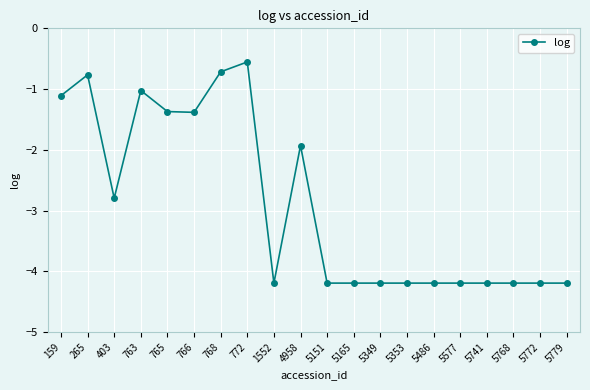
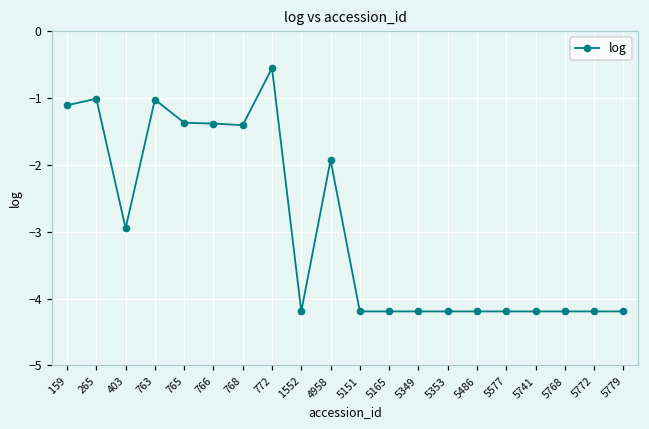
  {
    "159": -1.1,
-   "265": -0.8,
-   "403": -2.8,
+   "265": -1.0,
+   "403": -2.9,
    "763": -1.0,
    "765": -1.4,
    "766": -1.4,
-   "768": -0.7,
+   "768": -1.4,
    "772": -0.6,
    "1552": -4.2,
    "4958": -1.9,
    "5151": -4.2,
    "5165": -4.2,
    "5349": -4.2,
    "5353": -4.2,
    "5486": -4.2,
    "5577": -4.2,
    "5741": -4.2,
    "5768": -4.2,
    "5772": -4.2,
    "5779": -4.2
  }
